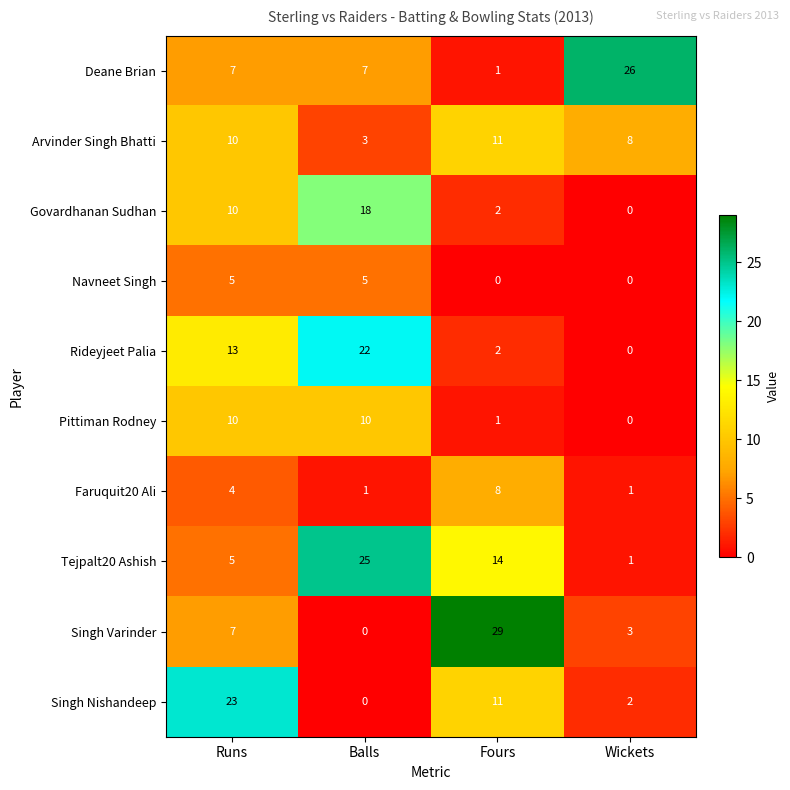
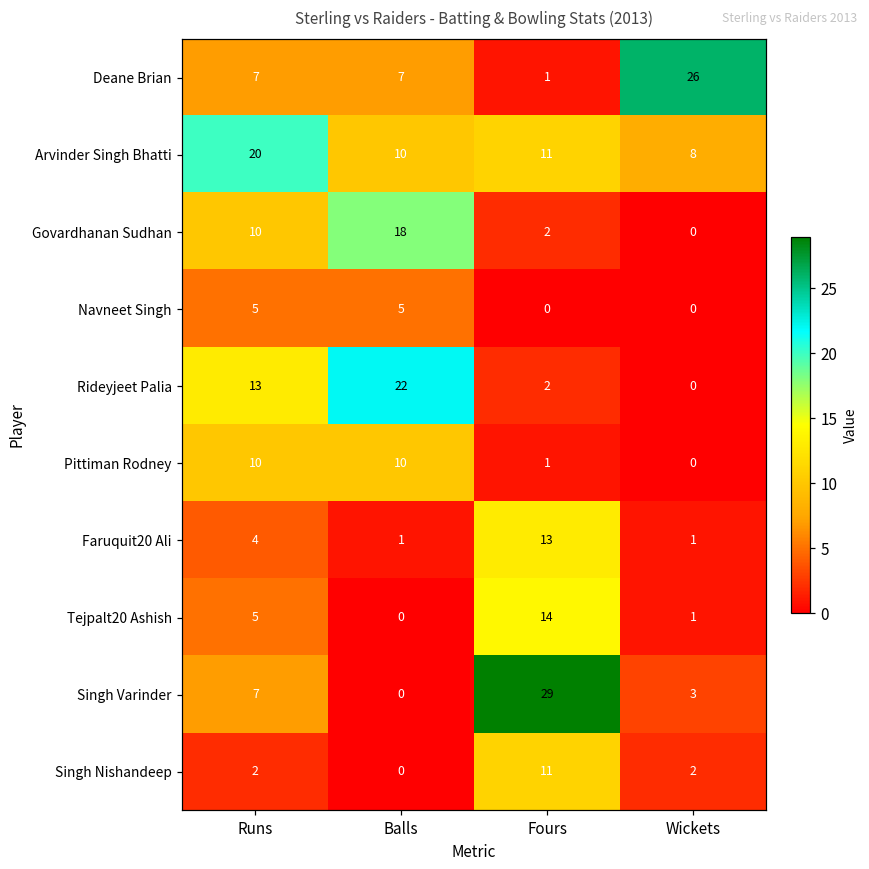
  {
    "Deane Brian": {
      "Runs": 7,
      "Balls": 7,
      "Fours": 1,
      "Wickets": 26
    },
    "Arvinder Singh Bhatti": {
-     "Runs": 10,
-     "Balls": 3,
+     "Runs": 20,
+     "Balls": 10,
      "Fours": 11,
      "Wickets": 8
    },
    "Govardhanan Sudhan": {
      "Runs": 10,
      "Balls": 18,
      "Fours": 2,
      "Wickets": 0
    },
    "Navneet Singh": {
      "Runs": 5,
      "Balls": 5,
      "Fours": 0,
      "Wickets": 0
    },
    "Rideyjeet Palia": {
      "Runs": 13,
      "Balls": 22,
      "Fours": 2,
      "Wickets": 0
    },
    "Pittiman Rodney": {
      "Runs": 10,
      "Balls": 10,
      "Fours": 1,
      "Wickets": 0
    },
    "Faruquit20 Ali": {
      "Runs": 4,
      "Balls": 1,
-     "Fours": 8,
+     "Fours": 13,
      "Wickets": 1
    },
    "Tejpalt20 Ashish": {
      "Runs": 5,
-     "Balls": 25,
+     "Balls": 0,
      "Fours": 14,
      "Wickets": 1
    },
    "Singh Varinder": {
      "Runs": 7,
      "Balls": 0,
      "Fours": 29,
      "Wickets": 3
    },
    "Singh Nishandeep": {
-     "Runs": 23,
+     "Runs": 2,
      "Balls": 0,
      "Fours": 11,
      "Wickets": 2
    }
  }
